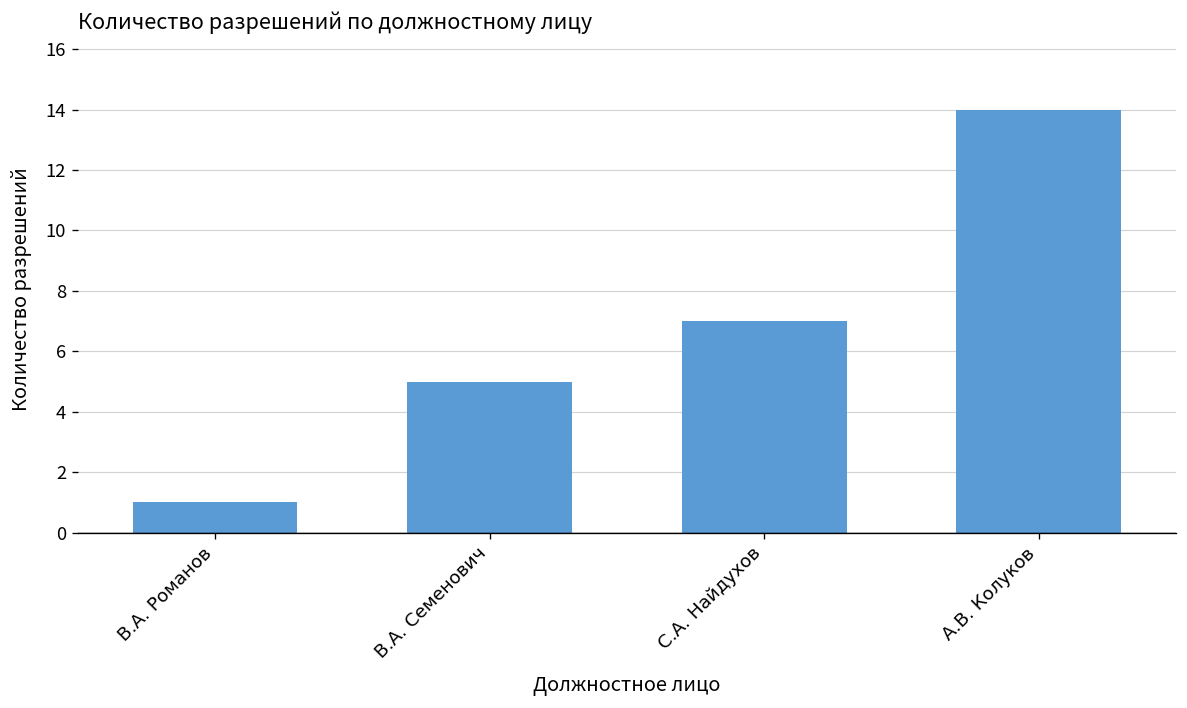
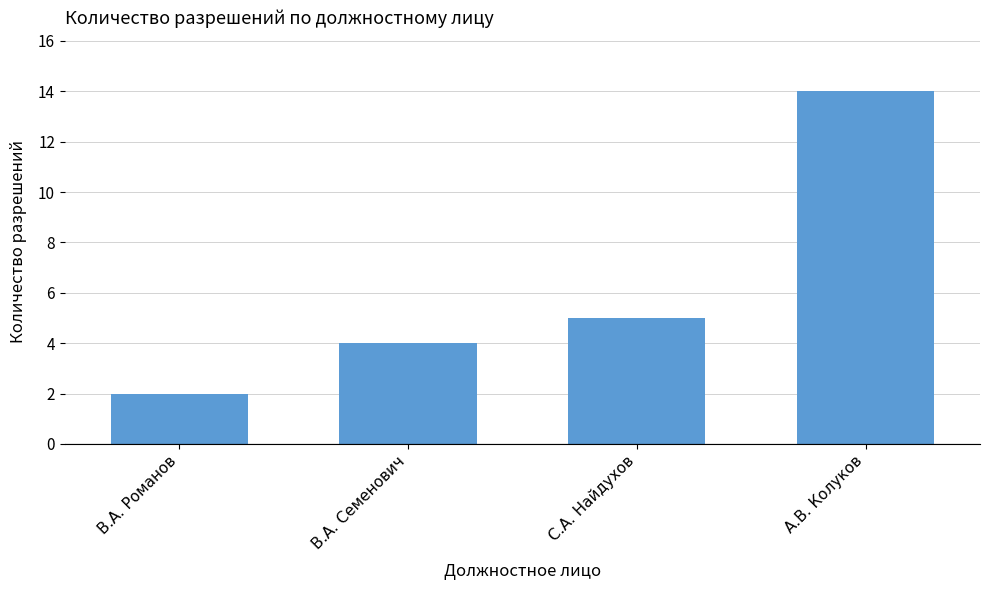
  {
-   "В.А. Романов": 1,
-   "В.А. Семенович": 5,
-   "С.А. Найдухов": 7,
+   "В.А. Романов": 2,
+   "В.А. Семенович": 4,
+   "С.А. Найдухов": 5,
    "А.В. Колуков": 14
  }
